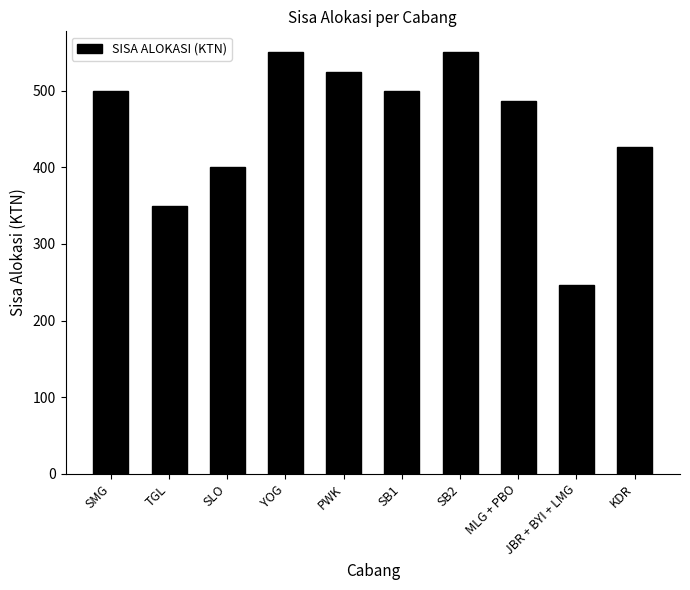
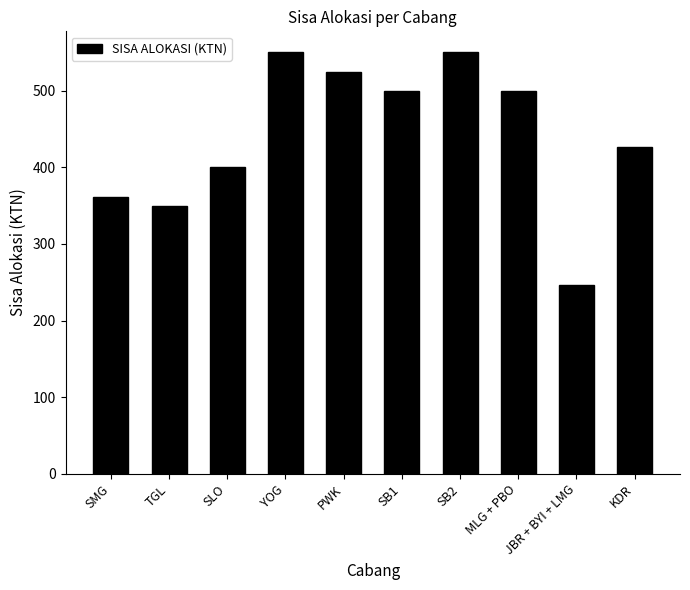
  {
-   "SMG": 500,
+   "SMG": 360,
    "TGL": 350,
    "SLO": 400,
    "YOG": 550,
    "PWK": 530,
    "SB1": 500,
    "SB2": 550,
-   "MLG + PBO": 490,
+   "MLG + PBO": 500,
    "JBR + BYI + LMG": 250,
    "KDR": 430
  }
